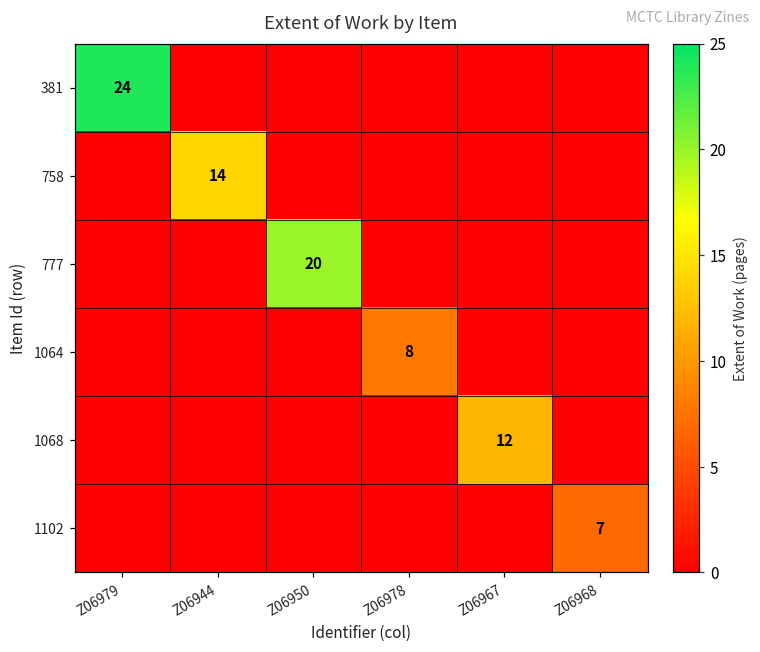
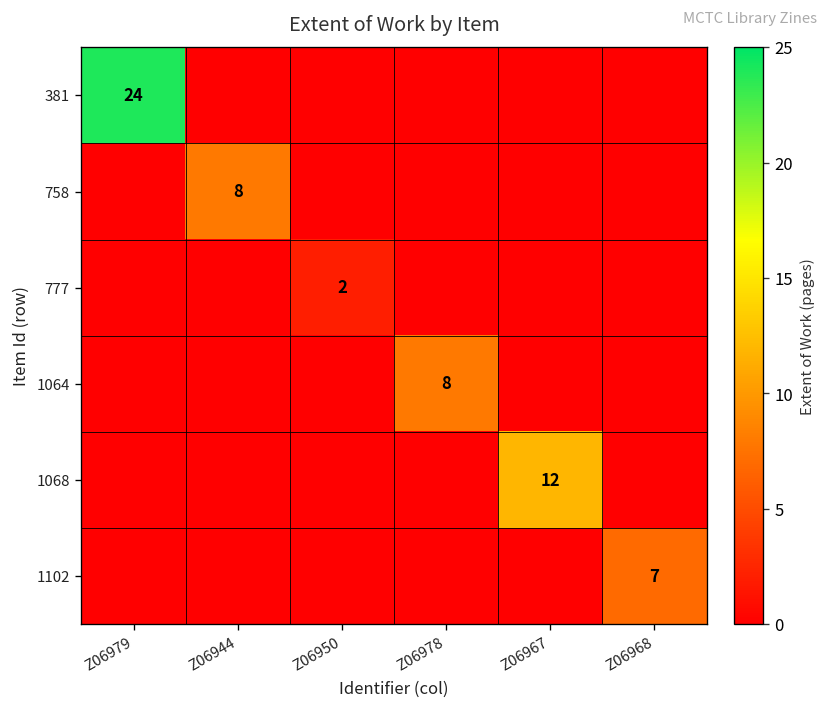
  {
    "381": {
      "Z06979": 24
    },
    "758": {
-     "Z06944": 14
+     "Z06944": 8
    },
    "777": {
-     "Z06950": 20
+     "Z06950": 2
    },
    "1064": {
      "Z06978": 8
    },
    "1068": {
      "Z06967": 12
    },
    "1102": {
      "Z06968": 7
    }
  }
